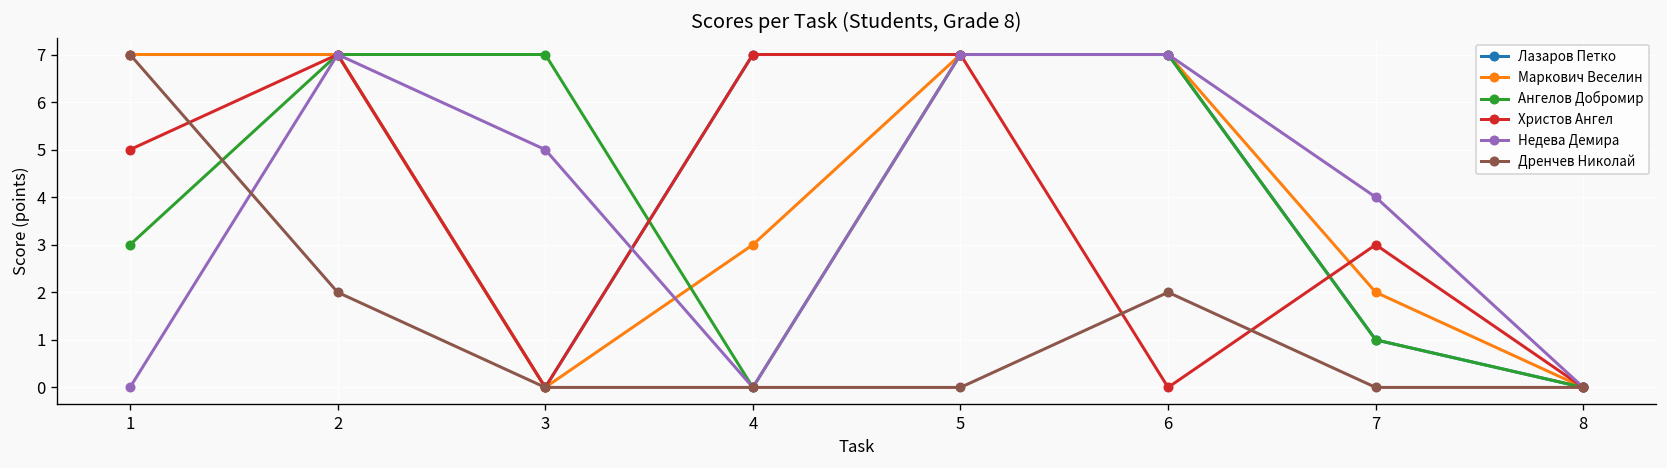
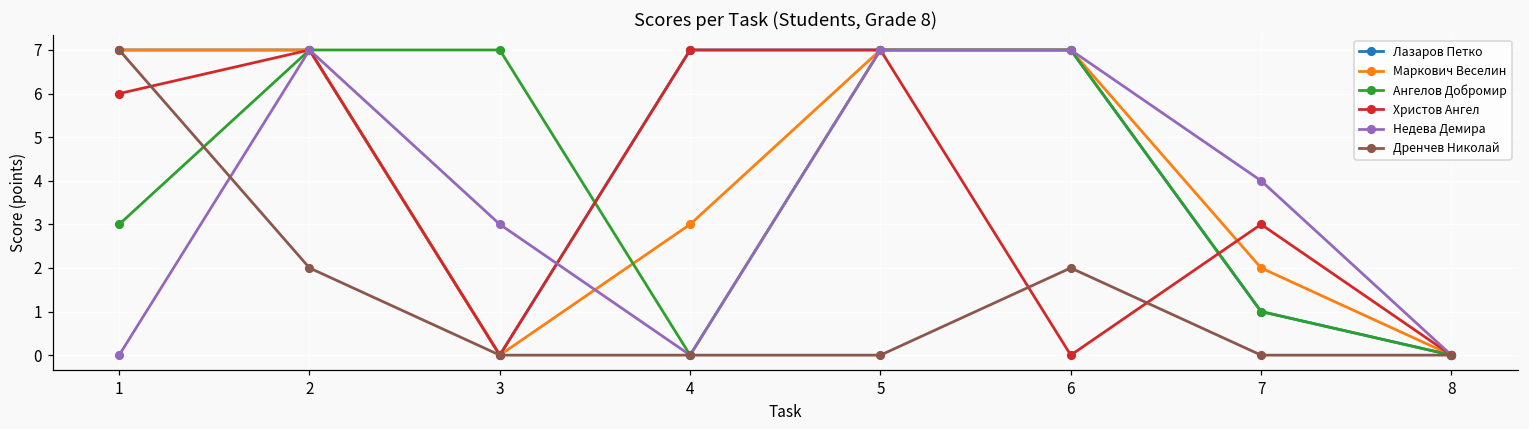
  {
    "Маркович Веселин": {
      "4": 3,
      "7": 2
    },
    "Ангелов Добромир": {
      "1": 3,
      "3": 7
    },
    "Христов Ангел": {
-     "1": 5,
+     "1": 6,
      "6": 0,
      "7": 3
    },
    "Недева Демира": {
      "1": 0,
-     "3": 5,
+     "3": 3,
      "7": 4
    },
    "Дренчев Николай": {
      "2": 2,
      "5": 0,
      "6": 2,
      "7": 0
    }
  }
